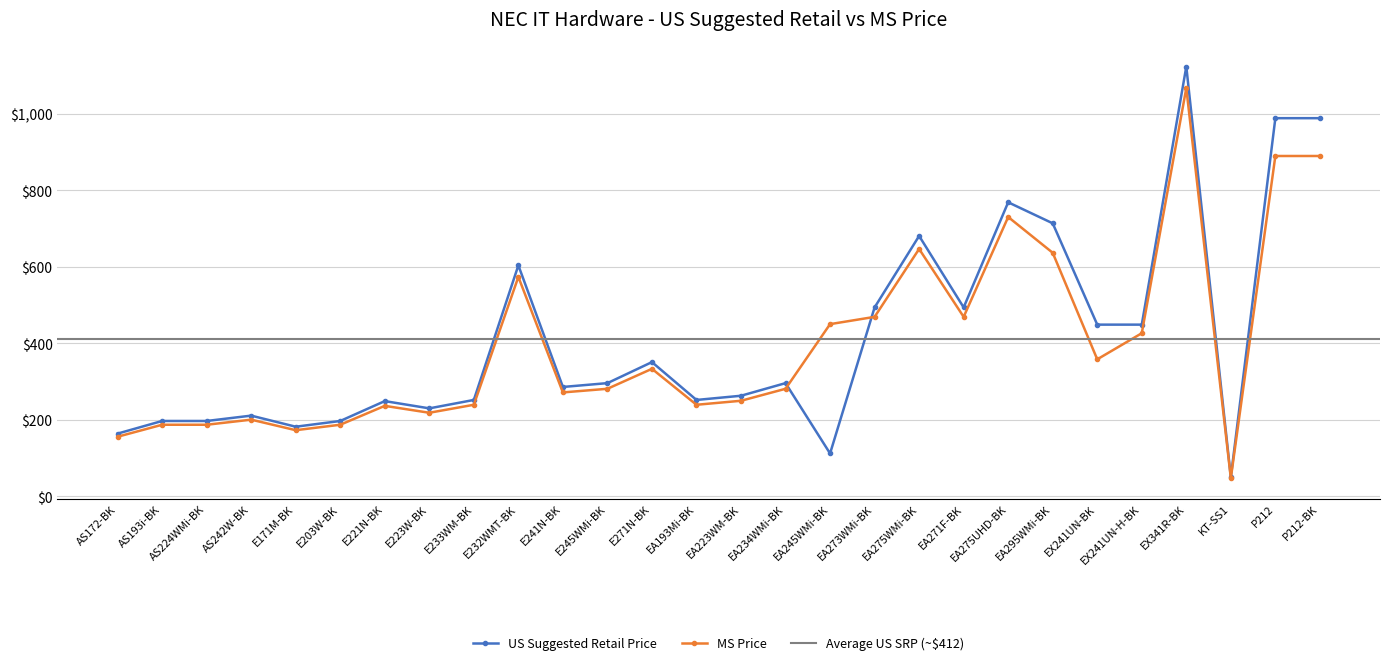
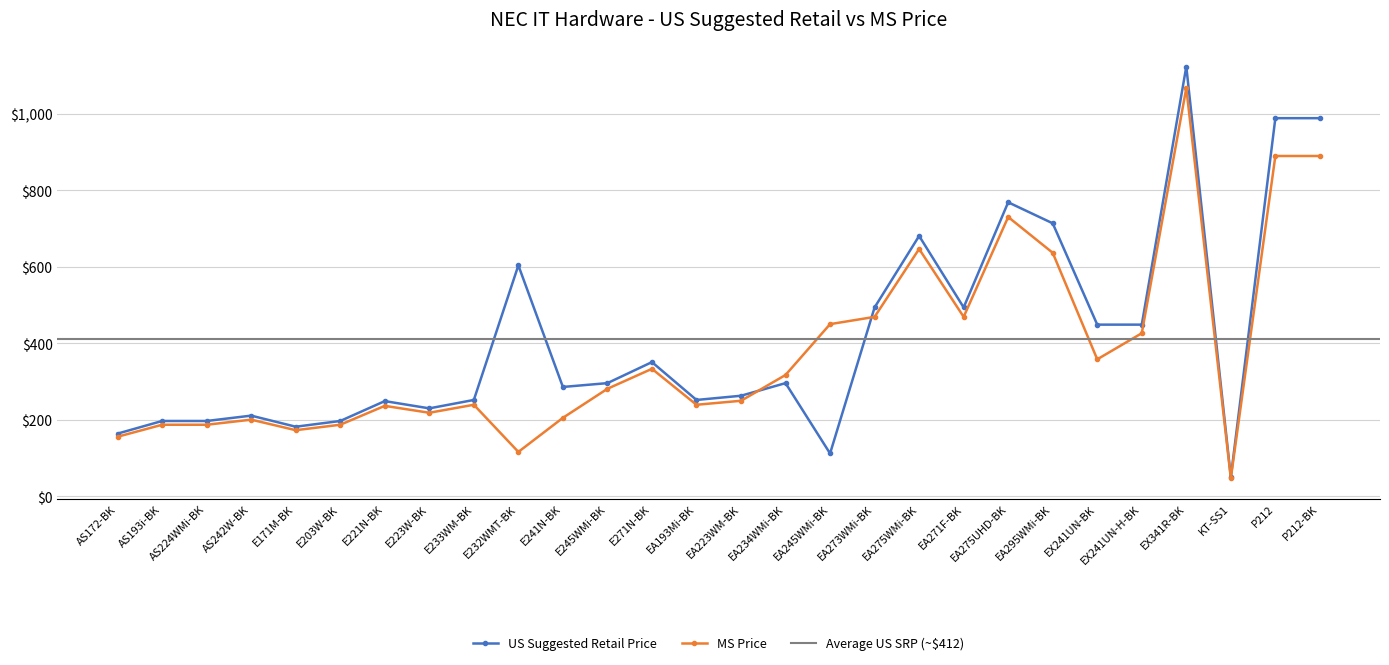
  {
    "US Suggested Retail Price": {
      "AS172-BK": "$160",
      "AS193i-BK": "$200",
      "AS224WMi-BK": "$200",
      "AS242W-BK": "$210",
      "E171M-BK": "$180",
      "E203W-BK": "$200",
      "E221N-BK": "$250",
      "E223W-BK": "$230",
      "E233WM-BK": "$250",
      "E232WMT-BK": "$600",
      "E241N-BK": "$290",
      "E245WMi-BK": "$300",
      "E271N-BK": "$350",
      "EA193Mi-BK": "$250",
      "EA223WM-BK": "$260",
      "EA234WMi-BK": "$300",
      "EA245WMi-BK": "$110",
      "EA273WMi-BK": "$490",
      "EA275WMi-BK": "$680",
      "EA271F-BK": "$490",
      "EA275UHD-BK": "$770",
      "EA295WMi-BK": "$710",
      "EX241UN-BK": "$450",
      "EX241UN-H-BK": "$450",
      "EX341R-BK": "$1,120",
      "P212": "$990",
      "P212-BK": "$990"
    },
    "MS Price": {
      "AS172-BK": "$160",
      "AS193i-BK": "$190",
      "AS224WMi-BK": "$190",
      "AS242W-BK": "$200",
      "E171M-BK": "$170",
      "E203W-BK": "$190",
      "E221N-BK": "$240",
      "E223W-BK": "$220",
      "E233WM-BK": "$240",
-     "E232WMT-BK": "$570",
-     "E241N-BK": "$270",
+     "E232WMT-BK": "$120",
+     "E241N-BK": "$210",
      "E245WMi-BK": "$280",
      "E271N-BK": "$330",
      "EA193Mi-BK": "$240",
      "EA223WM-BK": "$250",
-     "EA234WMi-BK": "$280",
+     "EA234WMi-BK": "$320",
      "EA245WMi-BK": "$450",
      "EA273WMi-BK": "$470",
      "EA275WMi-BK": "$650",
      "EA271F-BK": "$470",
      "EA275UHD-BK": "$730",
      "EA295WMi-BK": "$640",
      "EX241UN-BK": "$360",
      "EX241UN-H-BK": "$430",
      "EX341R-BK": "$1,070",
      "P212": "$890",
      "P212-BK": "$890"
    }
  }
